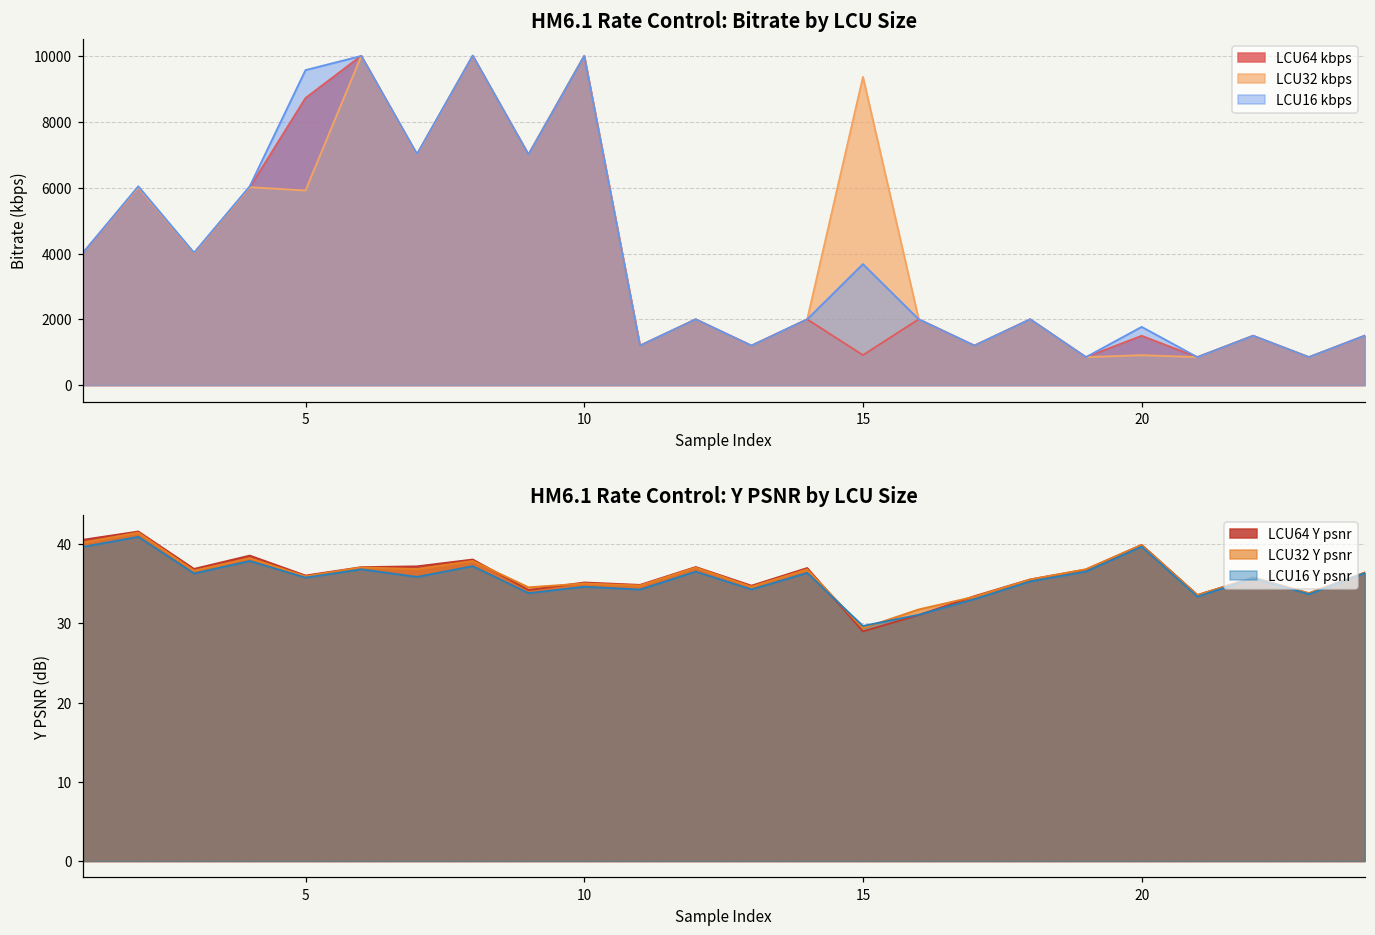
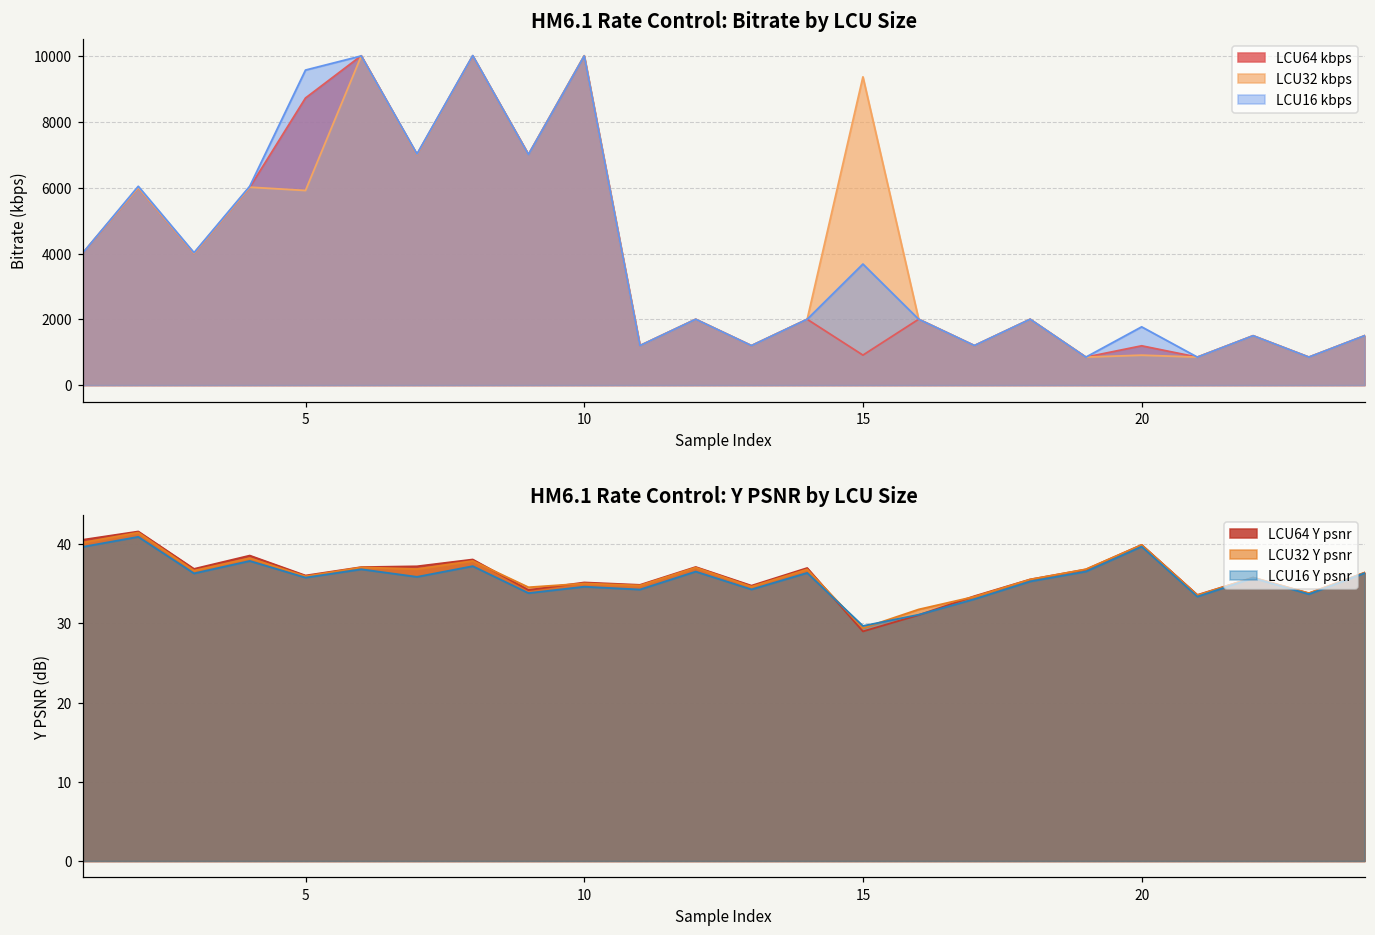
  {
    "HM6.1 Rate Control: Bitrate by LCU Size": {
      "LCU64 kbps": {
        "5": 8700,
        "15": 900,
-       "20": 1500
+       "20": 1200
      },
      "LCU32 kbps": {
        "5": 5900,
        "15": 9400,
        "20": 900
      },
      "LCU16 kbps": {
        "5": 9600,
        "15": 3700,
        "20": 1800
      }
    },
    "HM6.1 Rate Control: Y PSNR by LCU Size": {
      "LCU64 Y psnr": {
        "15": 29
      },
      "LCU16 Y psnr": {
        "10": 35
      }
    }
  }
